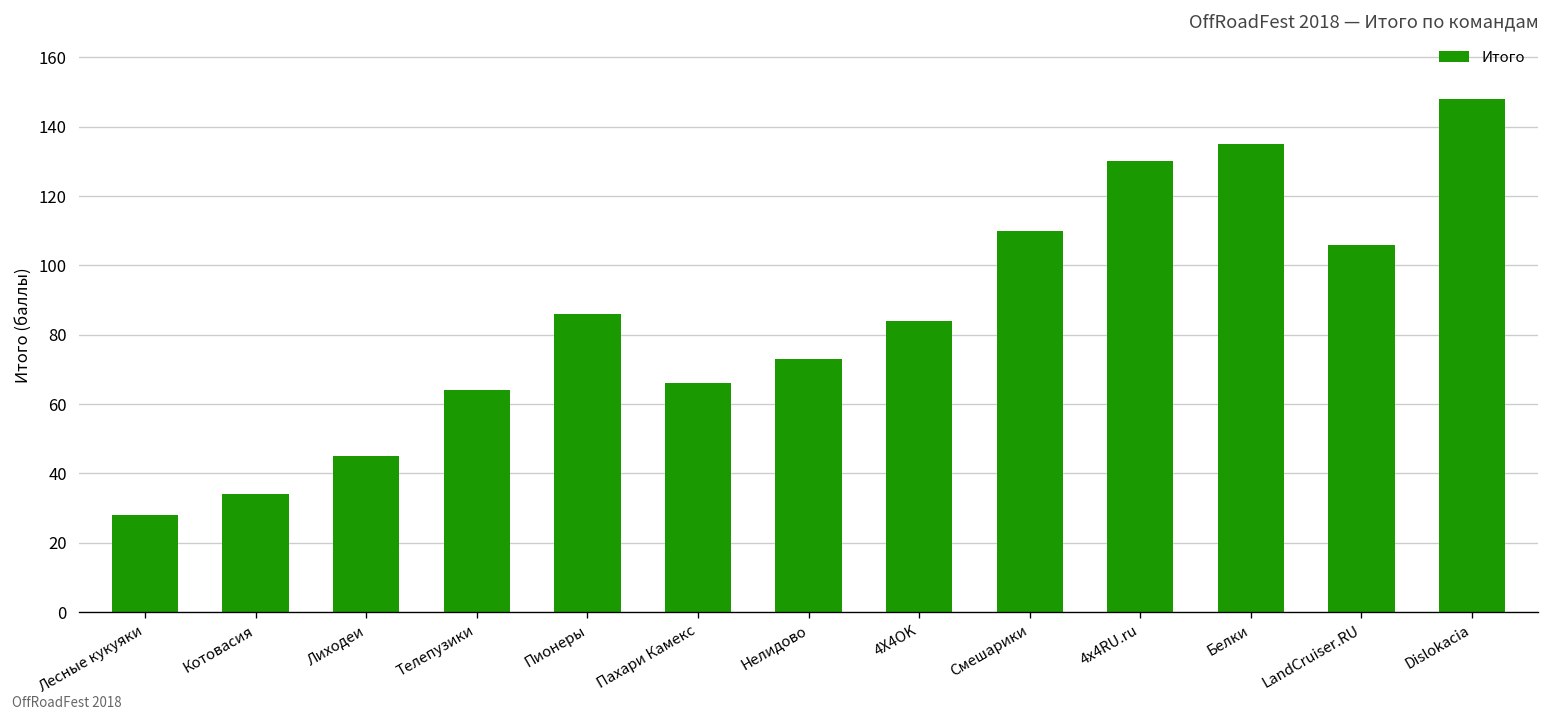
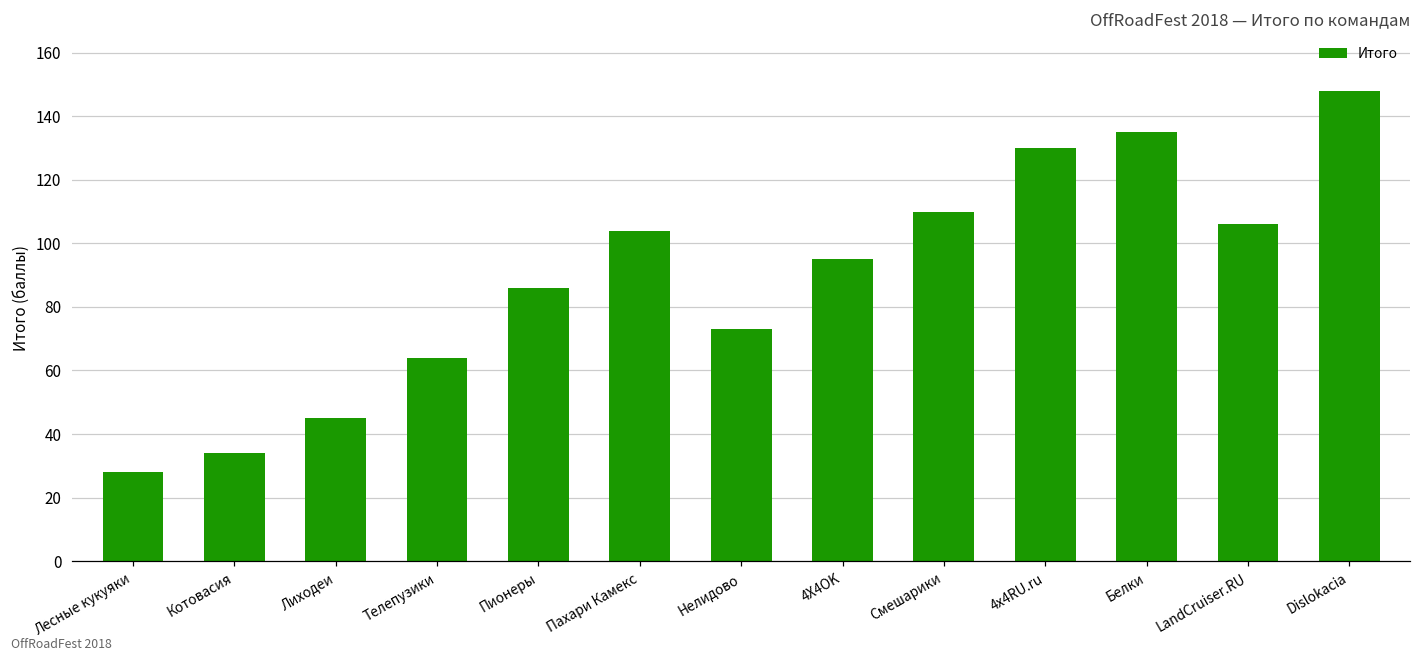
  {
    "Лесные кукуяки": 28,
    "Котовасия": 34,
    "Лиходеи": 45,
    "Телепузики": 64,
    "Пионеры": 86,
-   "Пахари Камекс": 66,
+   "Пахари Камекс": 104,
    "Нелидово": 73,
-   "4X4OK": 84,
+   "4X4OK": 95,
    "Смешарики": 110,
    "4x4RU.ru": 130,
    "Белки": 135,
    "LandCruiser.RU": 106,
    "Dislokacia": 148
  }
